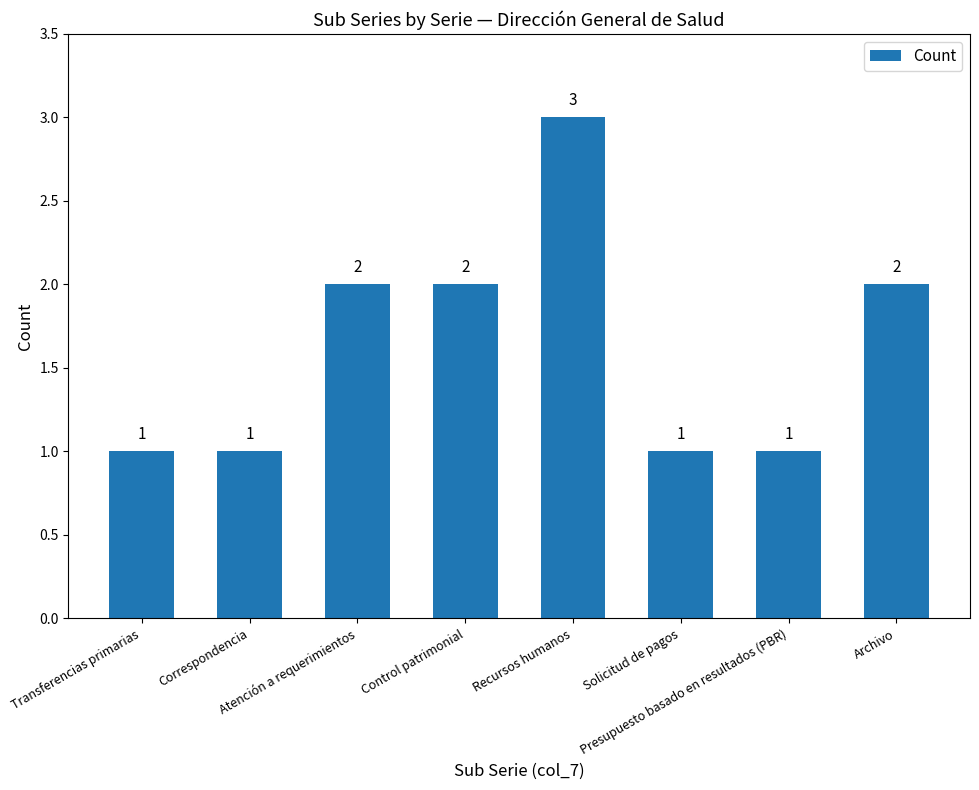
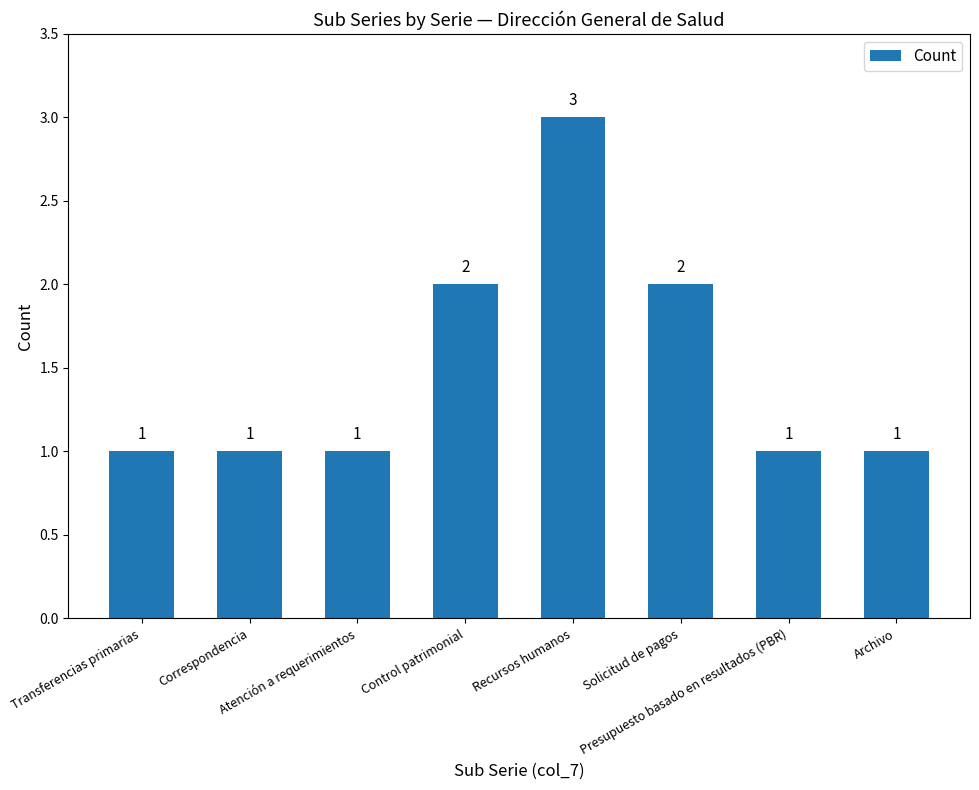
  {
    "Transferencias primarias": 1,
    "Correspondencia": 1,
-   "Atención a requerimientos": 2,
+   "Atención a requerimientos": 1,
    "Control patrimonial": 2,
    "Recursos humanos": 3,
-   "Solicitud de pagos": 1,
+   "Solicitud de pagos": 2,
    "Presupuesto basado en resultados (PBR)": 1,
-   "Archivo": 2
+   "Archivo": 1
  }
